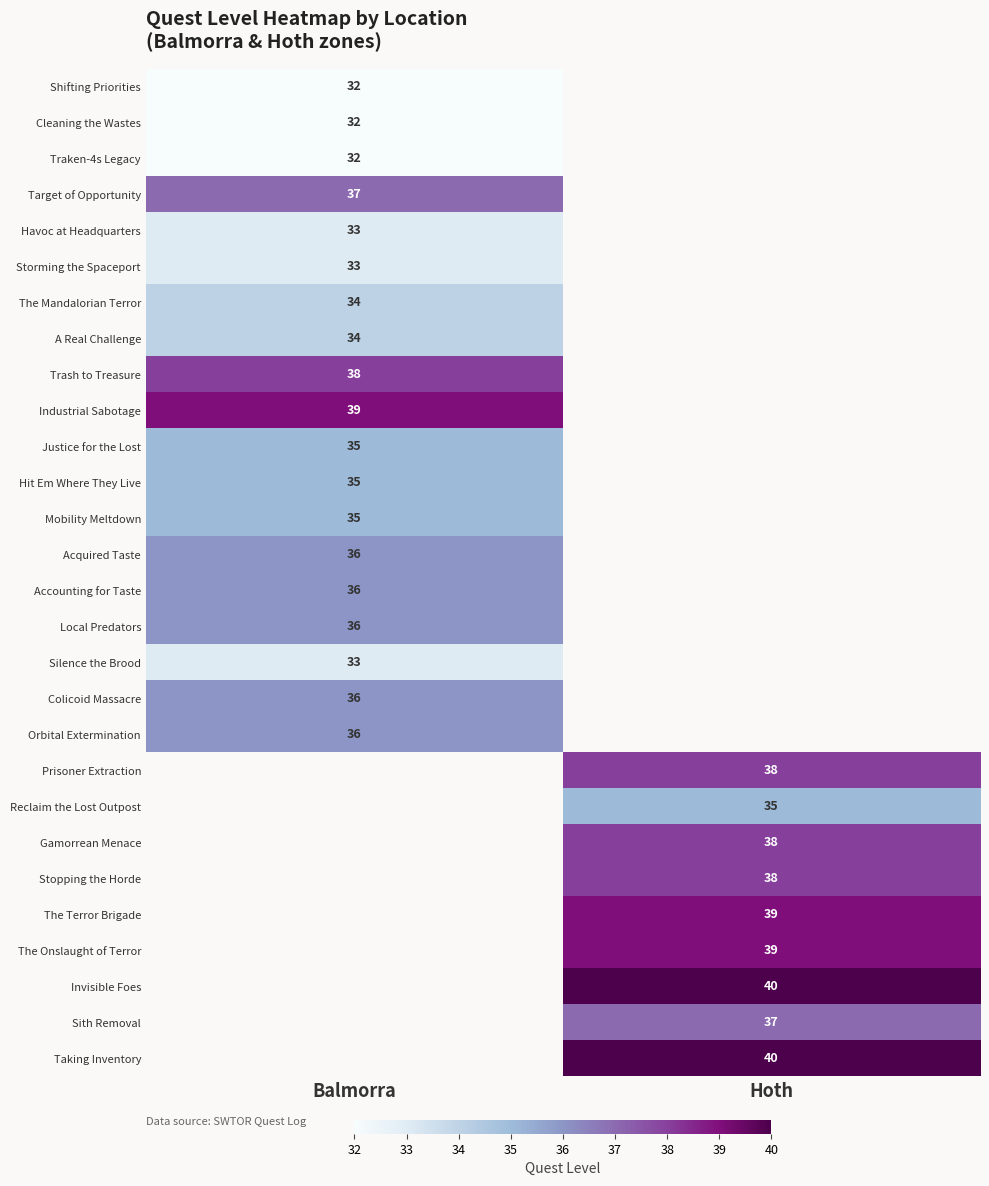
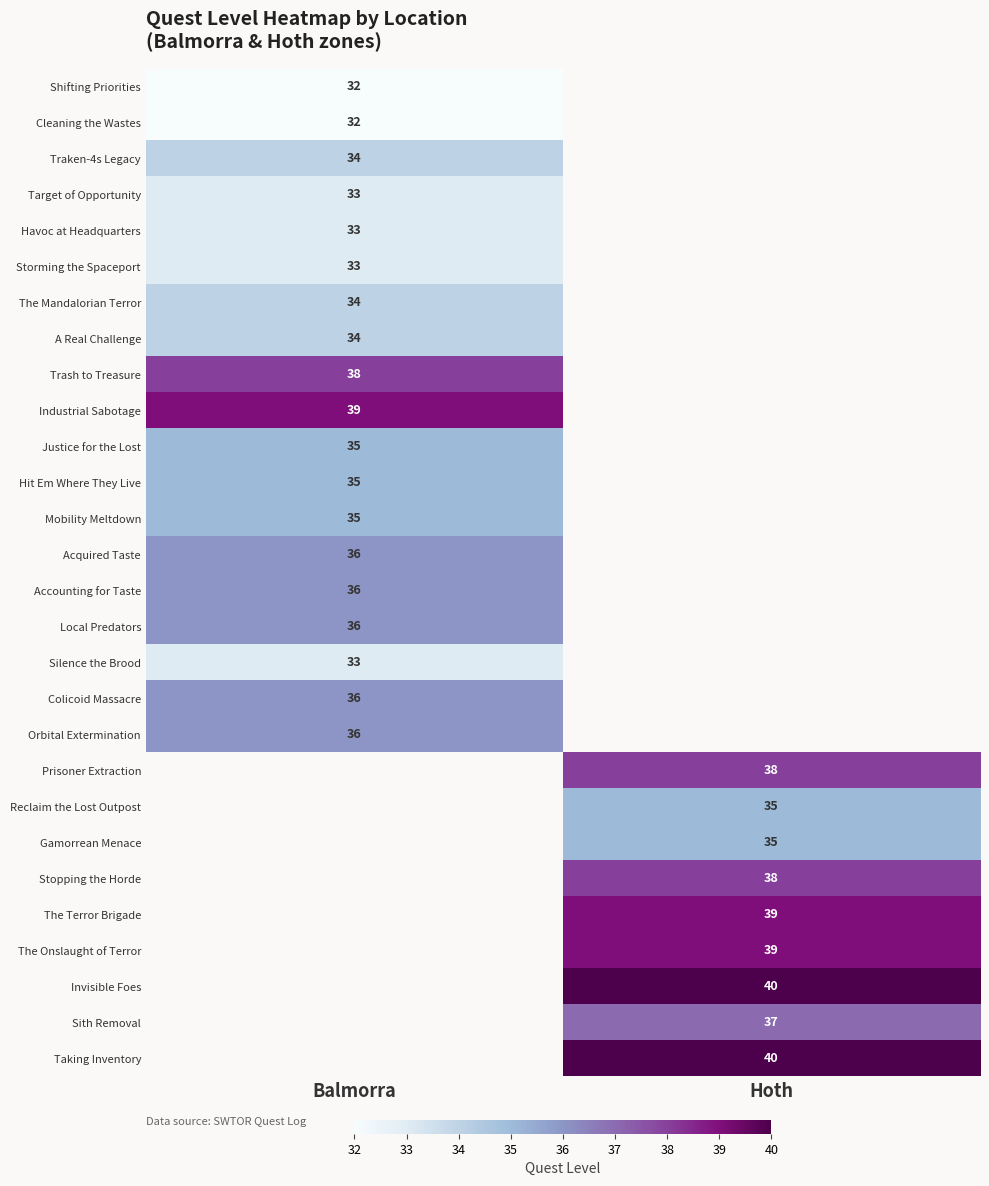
  {
    "Shifting Priorities": {
      "Balmorra": 32
    },
    "Cleaning the Wastes": {
      "Balmorra": 32
    },
    "Traken-4s Legacy": {
-     "Balmorra": 32
+     "Balmorra": 34
    },
    "Target of Opportunity": {
-     "Balmorra": 37
+     "Balmorra": 33
    },
    "Havoc at Headquarters": {
      "Balmorra": 33
    },
    "Storming the Spaceport": {
      "Balmorra": 33
    },
    "The Mandalorian Terror": {
      "Balmorra": 34
    },
    "A Real Challenge": {
      "Balmorra": 34
    },
    "Trash to Treasure": {
      "Balmorra": 38
    },
    "Industrial Sabotage": {
      "Balmorra": 39
    },
    "Justice for the Lost": {
      "Balmorra": 35
    },
    "Hit Em Where They Live": {
      "Balmorra": 35
    },
    "Mobility Meltdown": {
      "Balmorra": 35
    },
    "Acquired Taste": {
      "Balmorra": 36
    },
    "Accounting for Taste": {
      "Balmorra": 36
    },
    "Local Predators": {
      "Balmorra": 36
    },
    "Silence the Brood": {
      "Balmorra": 33
    },
    "Colicoid Massacre": {
      "Balmorra": 36
    },
    "Orbital Extermination": {
      "Balmorra": 36
    },
    "Prisoner Extraction": {
      "Hoth": 38
    },
    "Reclaim the Lost Outpost": {
      "Hoth": 35
    },
    "Gamorrean Menace": {
-     "Hoth": 38
+     "Hoth": 35
    },
    "Stopping the Horde": {
      "Hoth": 38
    },
    "The Terror Brigade": {
      "Hoth": 39
    },
    "The Onslaught of Terror": {
      "Hoth": 39
    },
    "Invisible Foes": {
      "Hoth": 40
    },
    "Sith Removal": {
      "Hoth": 37
    },
    "Taking Inventory": {
      "Hoth": 40
    }
  }
